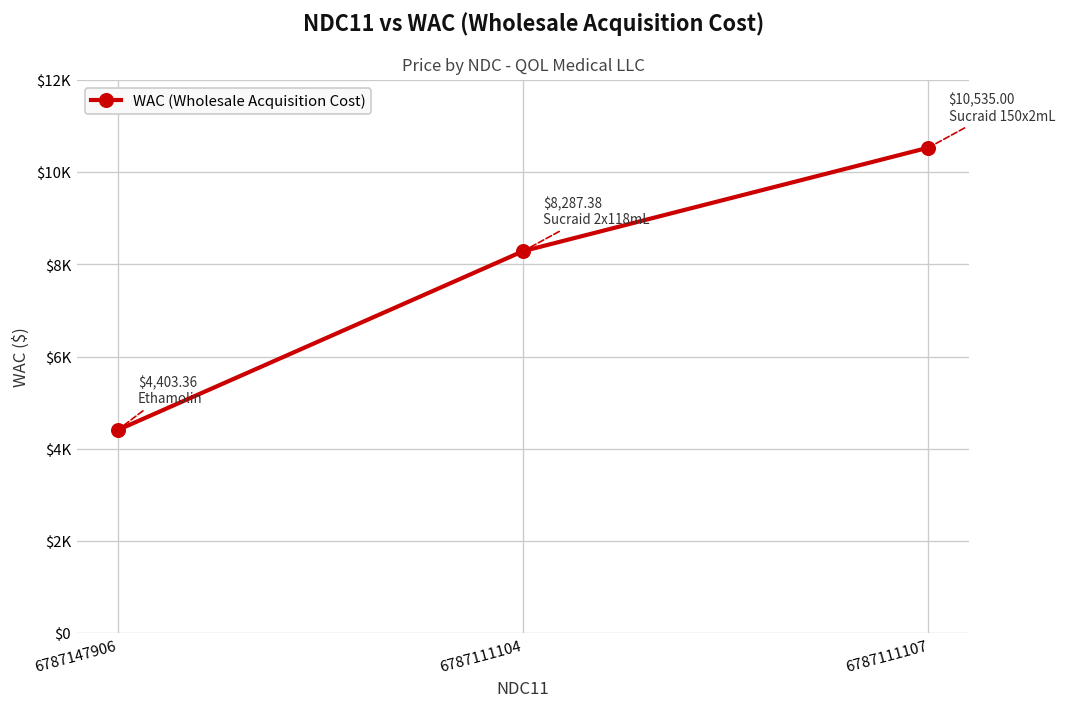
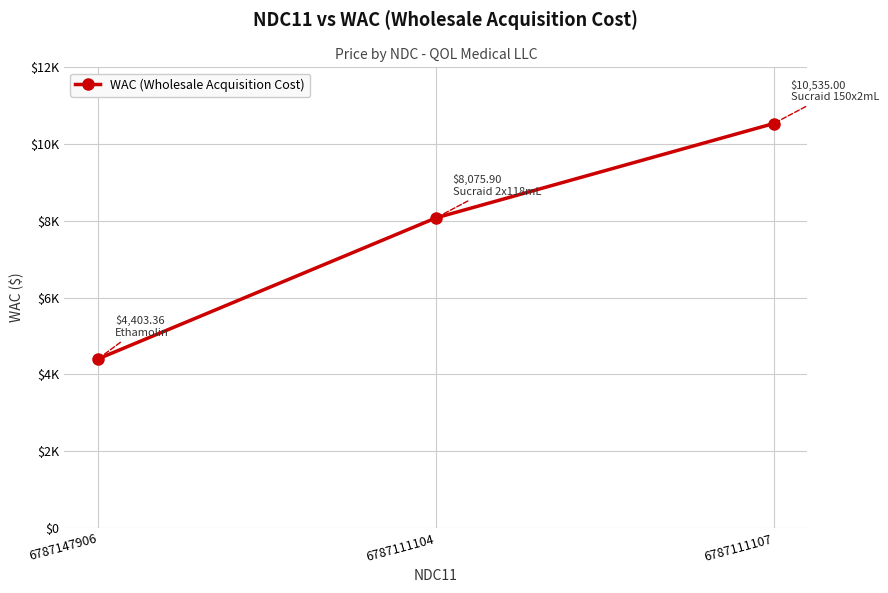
  {
    "6787147906": "$4,403.36",
-   "6787111104": "$8,287.38",
+   "6787111104": "$8,075.90",
    "6787111107": "$10,535.00"
  }
